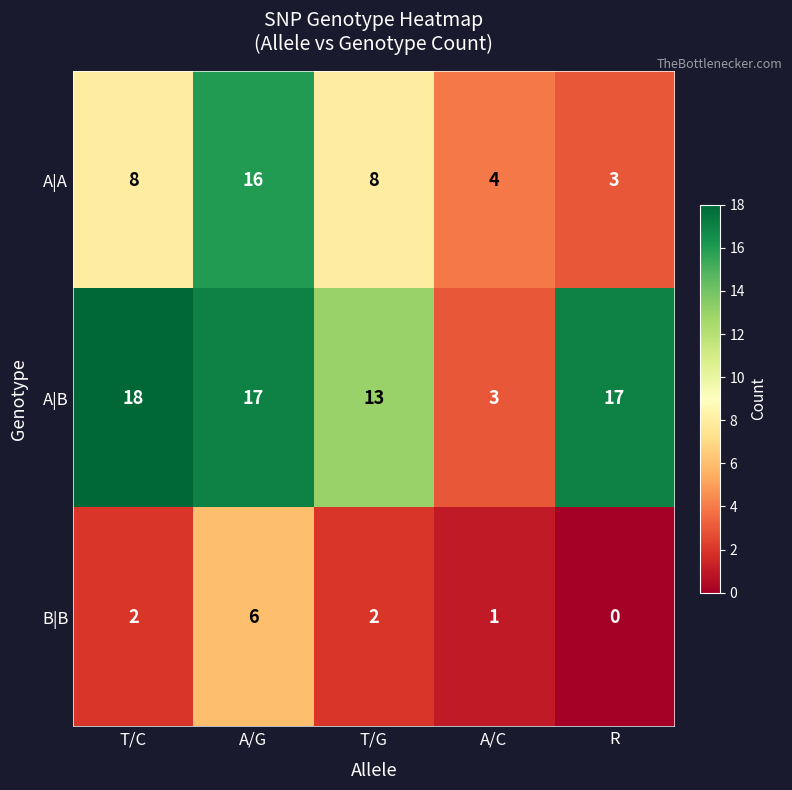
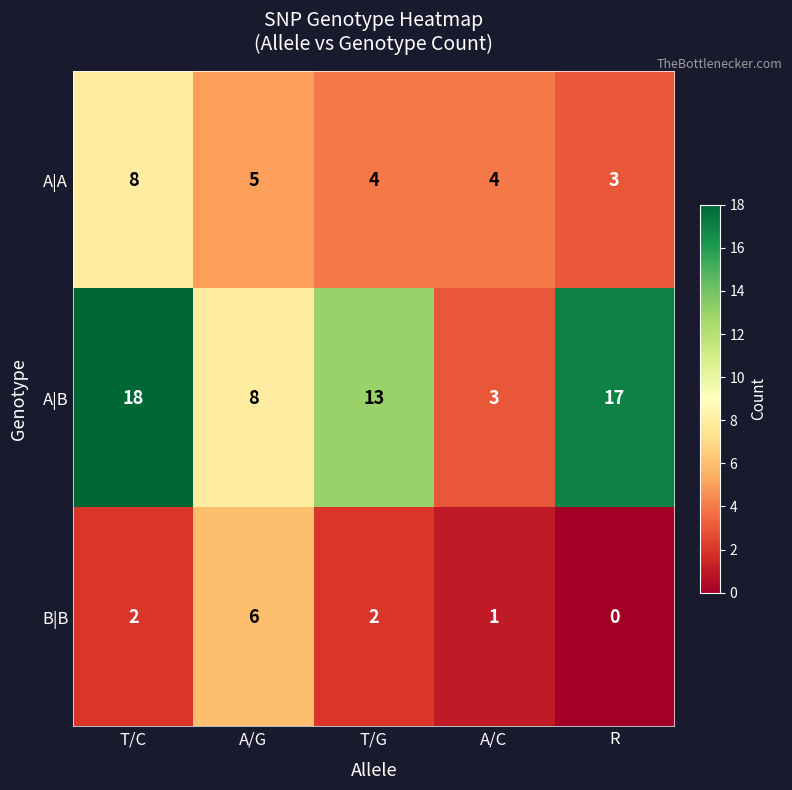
  {
    "A|A": {
      "T/C": 8,
-     "A/G": 16,
-     "T/G": 8,
+     "A/G": 5,
+     "T/G": 4,
      "A/C": 4,
      "R": 3
    },
    "A|B": {
      "T/C": 18,
-     "A/G": 17,
+     "A/G": 8,
      "T/G": 13,
      "A/C": 3,
      "R": 17
    },
    "B|B": {
      "T/C": 2,
      "A/G": 6,
      "T/G": 2,
      "A/C": 1,
      "R": 0
    }
  }
